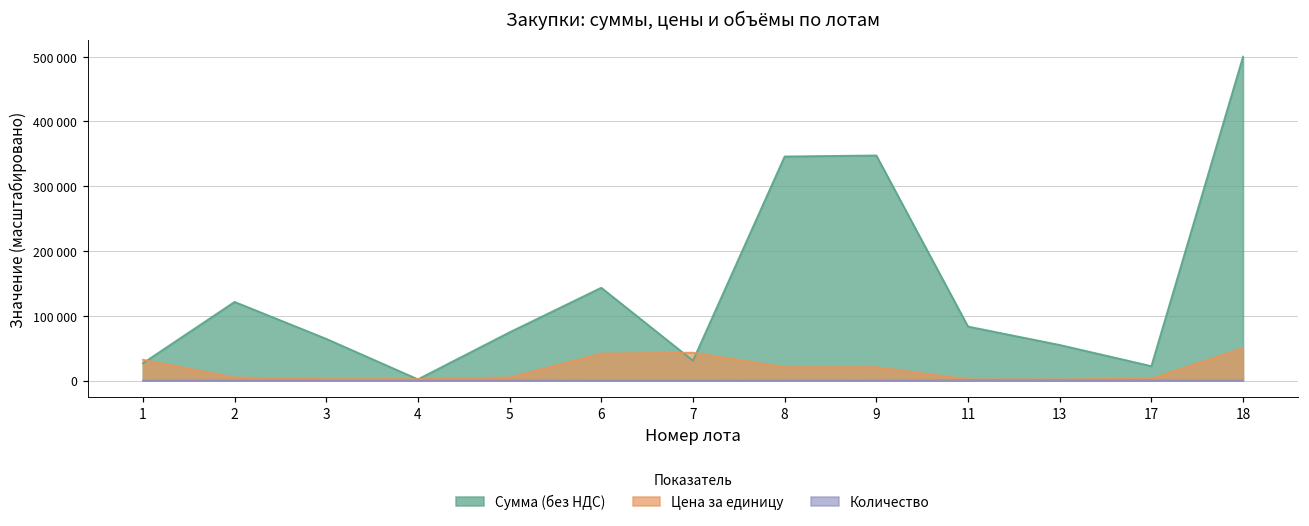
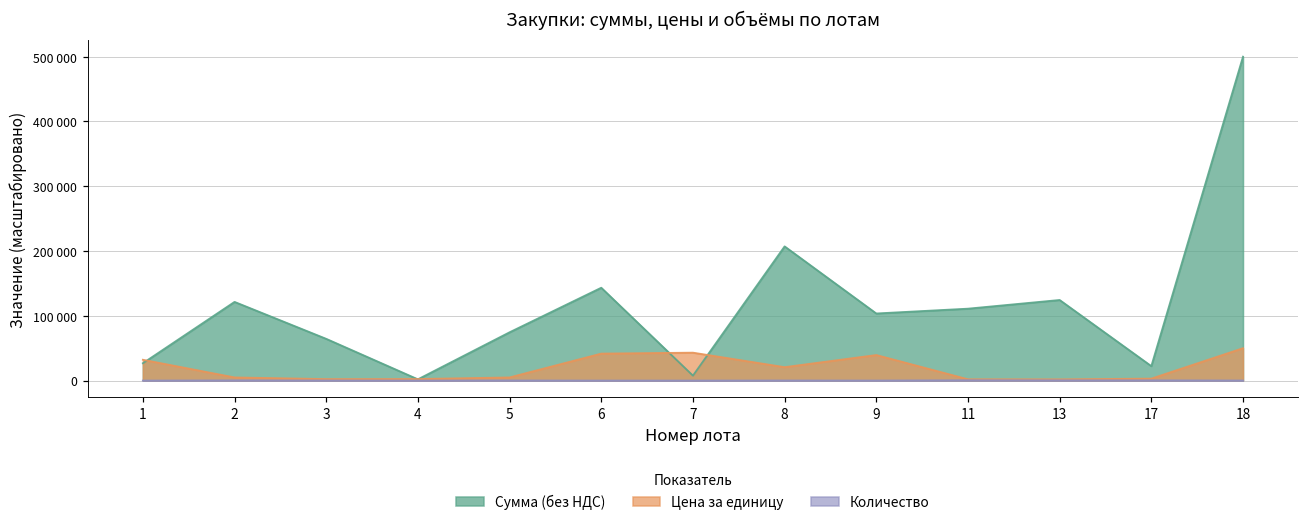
  {
    "Сумма (без НДС)": {
      "1": 30000,
      "2": 120000,
      "3": 60000,
      "5": 70000,
      "6": 140000,
-     "7": 30000,
-     "8": 350000,
-     "9": 350000,
-     "11": 80000,
-     "13": 60000,
+     "7": 10000,
+     "8": 210000,
+     "9": 100000,
+     "11": 110000,
+     "13": 120000,
      "17": 20000,
      "18": 500000
    },
    "Цена за единицу": {
      "1": 30000,
      "2": 0,
      "5": 0,
      "6": 40000,
      "7": 40000,
      "8": 20000,
-     "9": 20000,
+     "9": 40000,
      "18": 50000
    },
    "Количество": {
      "1": 0,
      "2": 0,
      "5": 0,
      "6": 0,
      "7": 0,
      "8": 0,
      "9": 0,
      "18": 0
    }
  }
